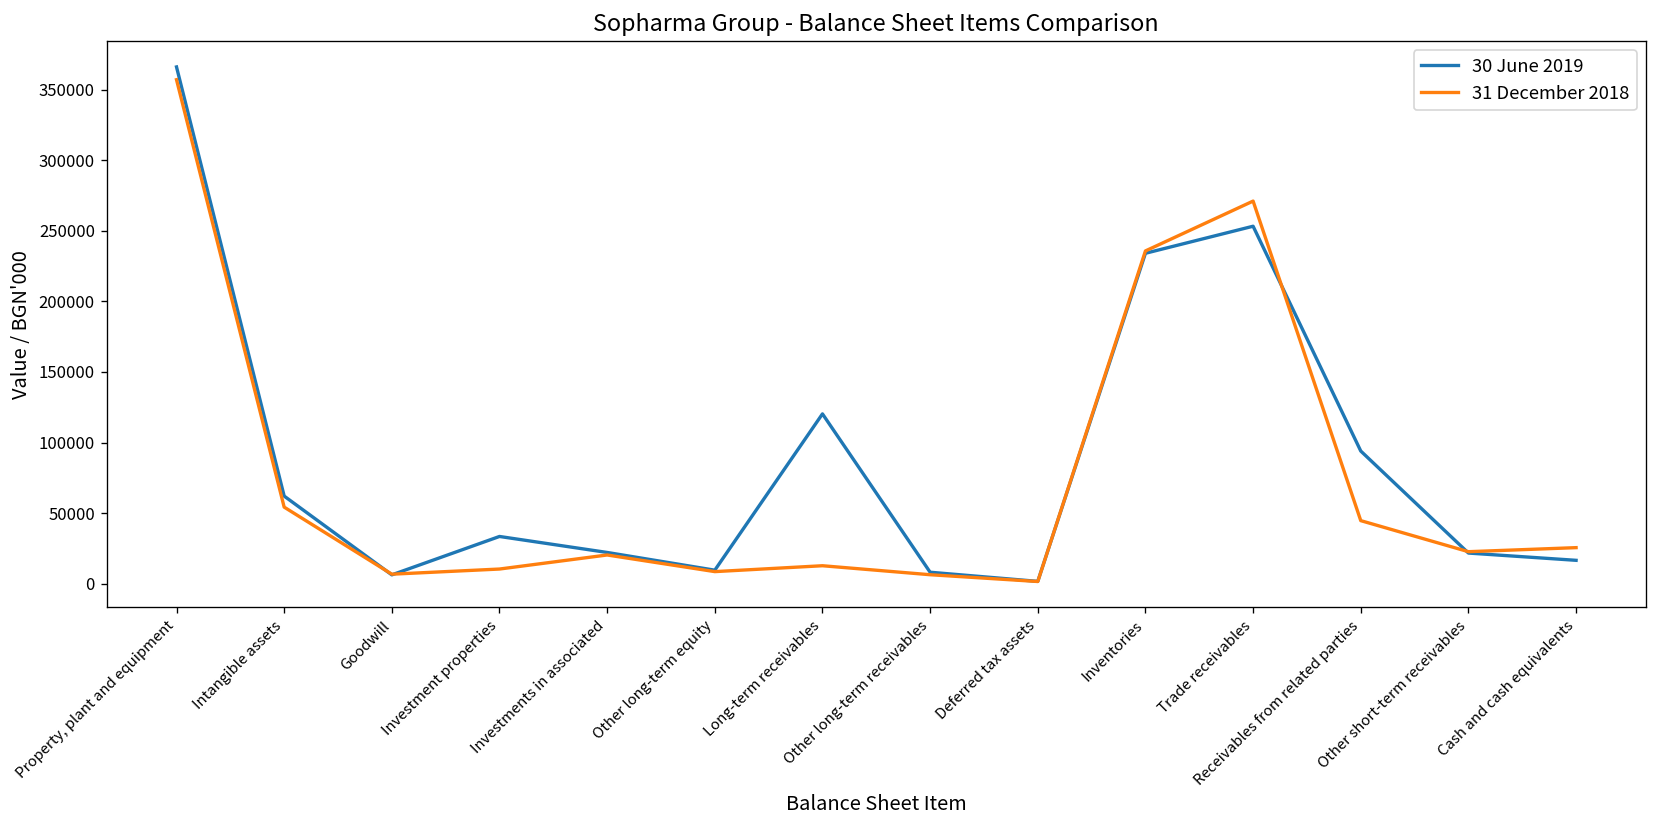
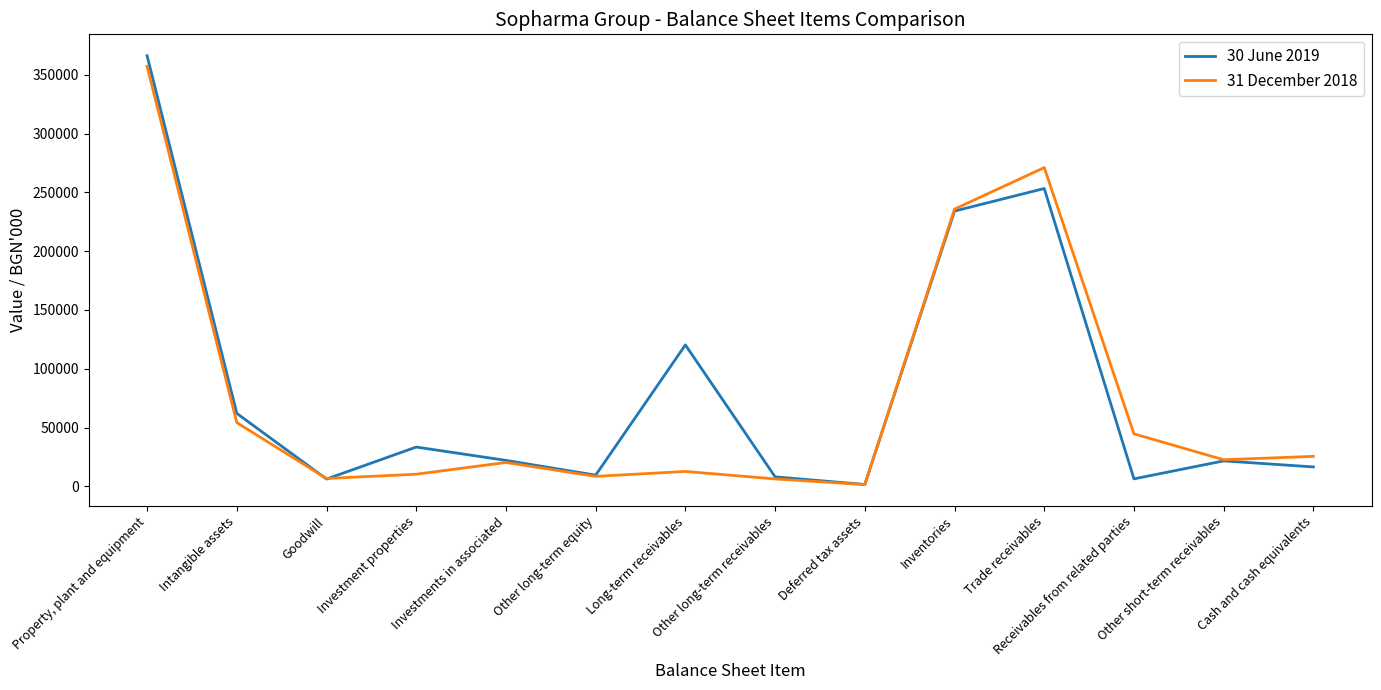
  {
    "30 June 2019": {
      "Property, plant and equipment": 366000,
      "Intangible assets": 62000,
      "Investment properties": 34000,
      "Long-term receivables": 120000,
      "Trade receivables": 253000,
-     "Receivables from related parties": 94000,
+     "Receivables from related parties": 6000,
      "Cash and cash equivalents": 17000
    },
    "31 December 2018": {
      "Property, plant and equipment": 357000,
      "Intangible assets": 54000,
      "Investment properties": 10000,
      "Long-term receivables": 13000,
      "Trade receivables": 271000,
      "Receivables from related parties": 45000,
      "Cash and cash equivalents": 26000
    }
  }
